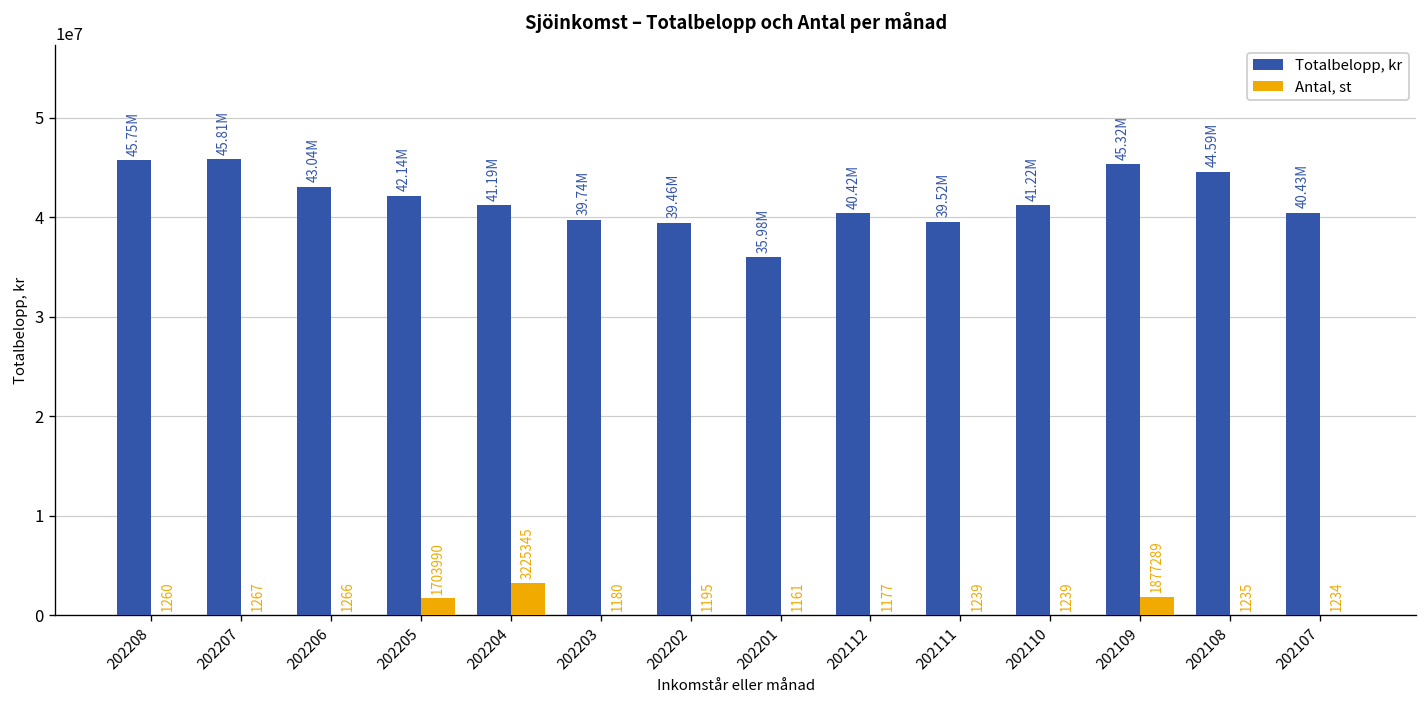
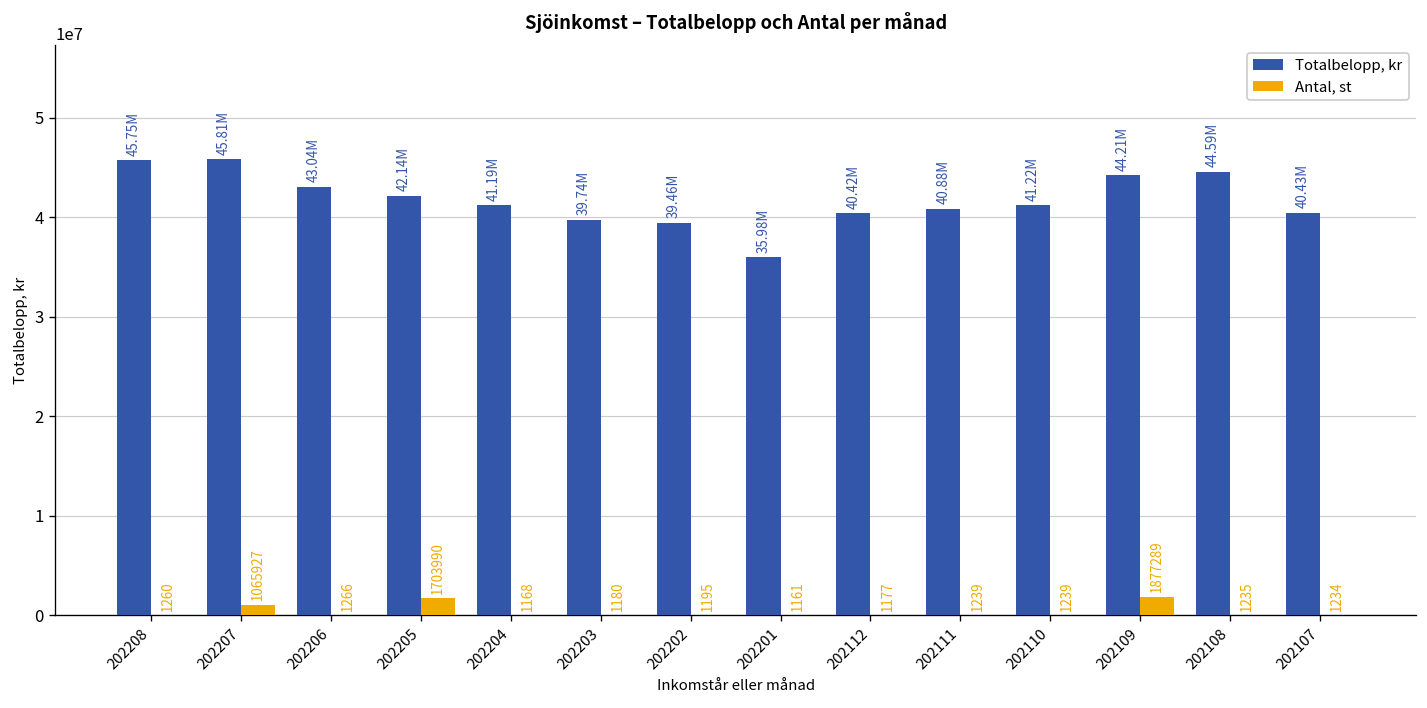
  {
    "Totalbelopp, kr": {
      "202208": "45.75M",
      "202207": "45.81M",
      "202206": "43.04M",
      "202205": "42.14M",
      "202204": "41.19M",
      "202203": "39.74M",
      "202202": "39.46M",
      "202201": "35.98M",
      "202112": "40.42M",
-     "202111": "39.52M",
+     "202111": "40.88M",
      "202110": "41.22M",
-     "202109": "45.32M",
+     "202109": "44.21M",
      "202108": "44.59M",
      "202107": "40.43M"
    },
    "Antal, st": {
      "202208": "1260",
-     "202207": "1267",
+     "202207": "1065927",
      "202206": "1266",
      "202205": "1703990",
-     "202204": "3225345",
+     "202204": "1168",
      "202203": "1180",
      "202202": "1195",
      "202201": "1161",
      "202112": "1177",
      "202111": "1239",
      "202110": "1239",
      "202109": "1877289",
      "202108": "1235",
      "202107": "1234"
    }
  }
